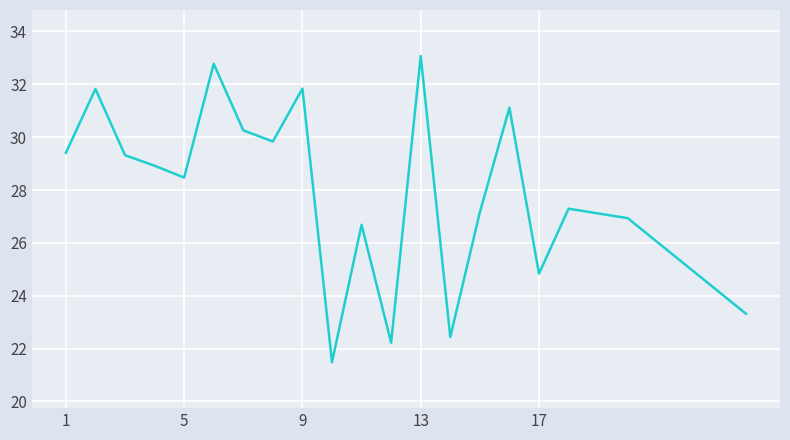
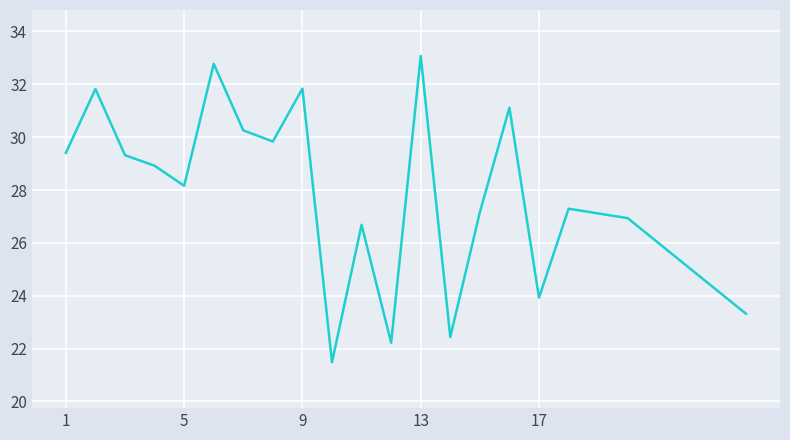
  {
    "1": 29.4,
-   "5": 28.5,
+   "5": 28.2,
    "9": 31.8,
    "13": 33.1,
-   "17": 24.8
+   "17": 23.9
  }
